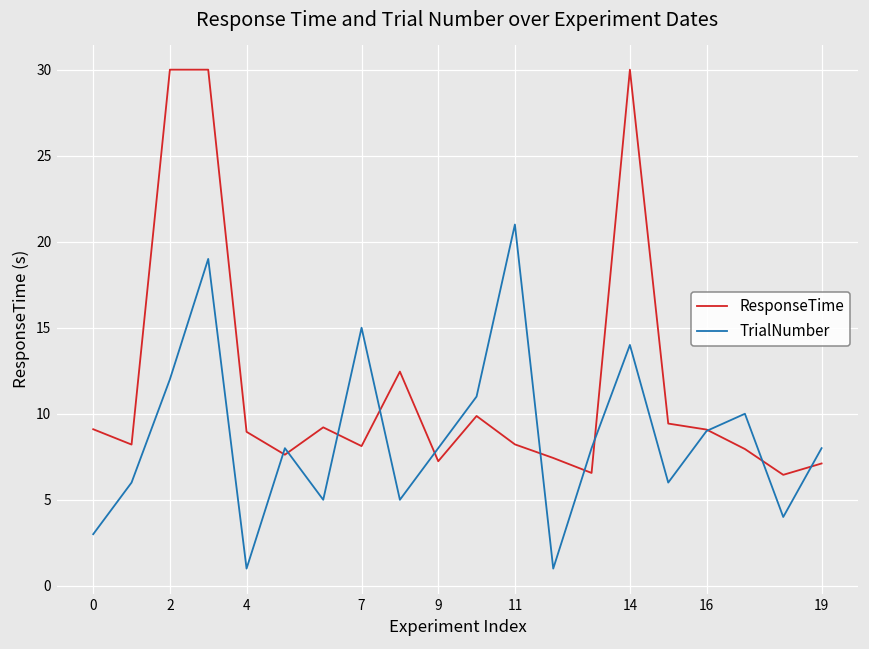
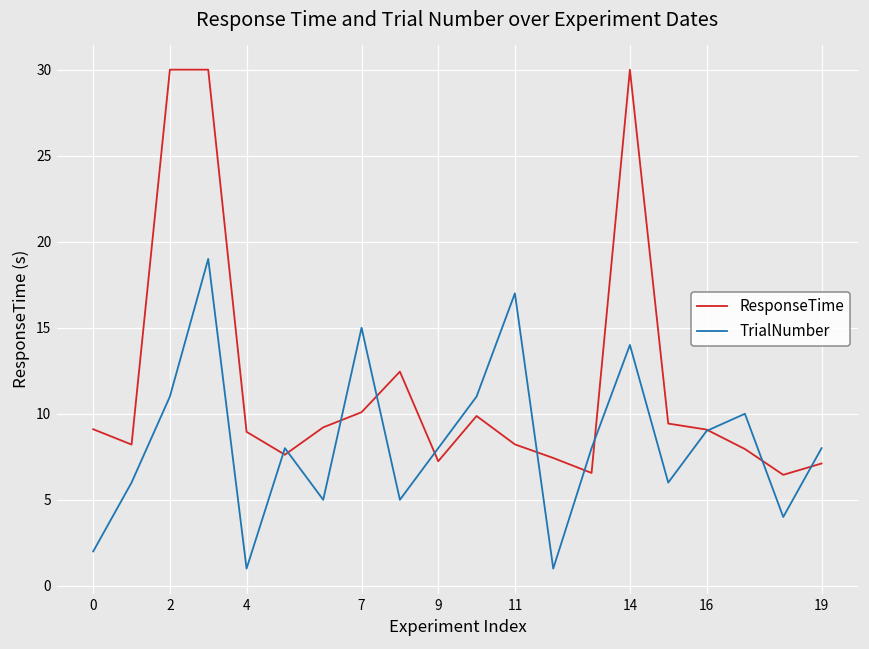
  {
    "ResponseTime": {
      "0": 9.1,
      "2": 30.0,
      "4": 9.0,
-     "7": 8.1,
+     "7": 10.1,
      "9": 7.2,
      "11": 8.2,
      "14": 30.0,
      "19": 7.1
    },
    "TrialNumber": {
-     "0": 3,
-     "2": 12,
+     "0": 2,
+     "2": 11,
      "4": 1,
      "7": 15,
      "9": 8,
-     "11": 21,
+     "11": 17,
      "14": 14,
      "19": 8
    }
  }
